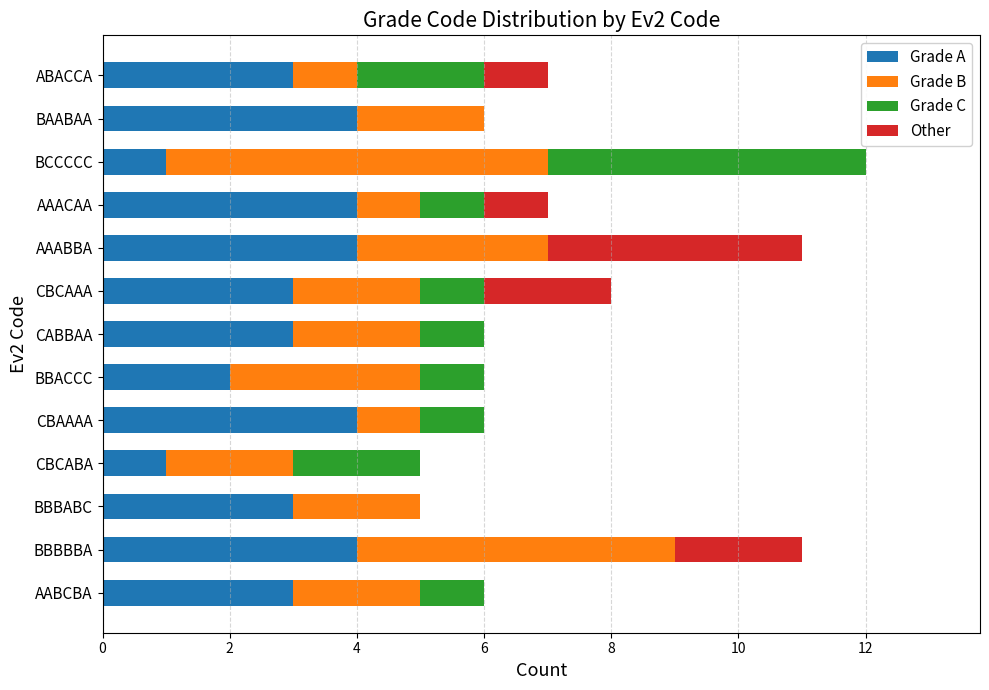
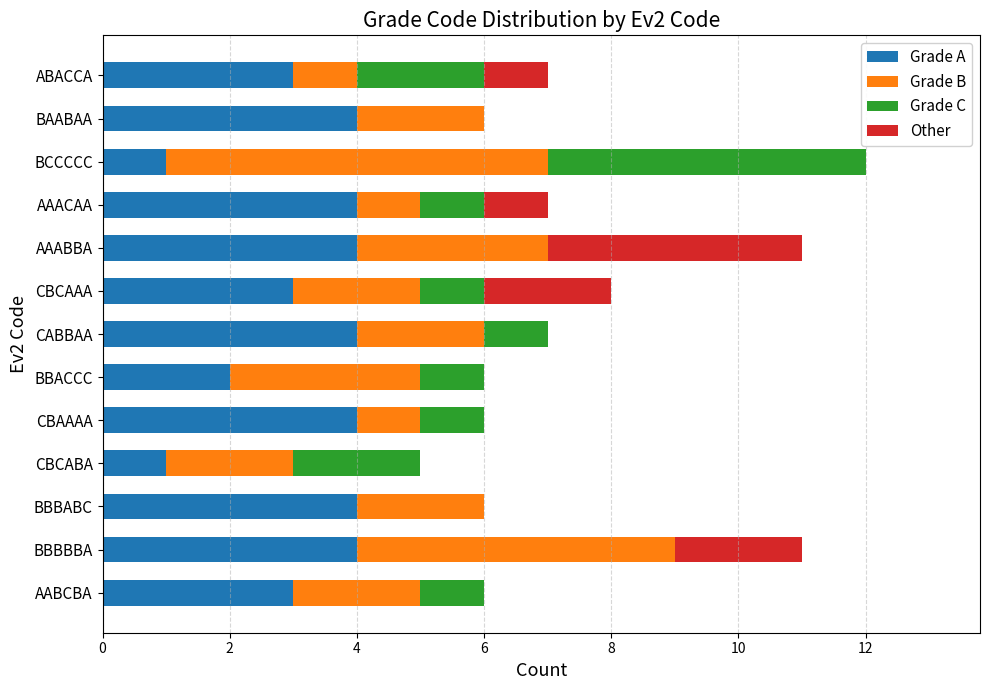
  {
    "Grade A": {
      "ABACCA": 3,
      "BAABAA": 4,
      "BCCCCC": 1,
      "AAACAA": 4,
      "AAABBA": 4,
      "CBCAAA": 3,
-     "CABBAA": 3,
+     "CABBAA": 4,
      "BBACCC": 2,
      "CBAAAA": 4,
      "CBCABA": 1,
-     "BBBABC": 3,
+     "BBBABC": 4,
      "BBBBBA": 4,
      "AABCBA": 3
    },
    "Grade B": {
      "ABACCA": 1,
      "BAABAA": 2,
      "BCCCCC": 6,
      "AAACAA": 1,
      "AAABBA": 3,
      "CBCAAA": 2,
      "CABBAA": 2,
      "BBACCC": 3,
      "CBAAAA": 1,
      "CBCABA": 2,
      "BBBABC": 2,
      "BBBBBA": 5,
      "AABCBA": 2
    },
    "Grade C": {
      "ABACCA": 2,
      "BAABAA": 0,
      "BCCCCC": 5,
      "AAACAA": 1,
      "AAABBA": 0,
      "CBCAAA": 1,
      "CABBAA": 1,
      "BBACCC": 1,
      "CBAAAA": 1,
      "CBCABA": 2,
      "BBBABC": 0,
      "BBBBBA": 0,
      "AABCBA": 1
    },
    "Other": {
      "ABACCA": 1,
      "BAABAA": 0,
      "BCCCCC": 0,
      "AAACAA": 1,
      "AAABBA": 4,
      "CBCAAA": 2,
      "CABBAA": 0,
      "BBACCC": 0,
      "CBAAAA": 0,
      "CBCABA": 0,
      "BBBABC": 0,
      "BBBBBA": 2,
      "AABCBA": 0
    }
  }
